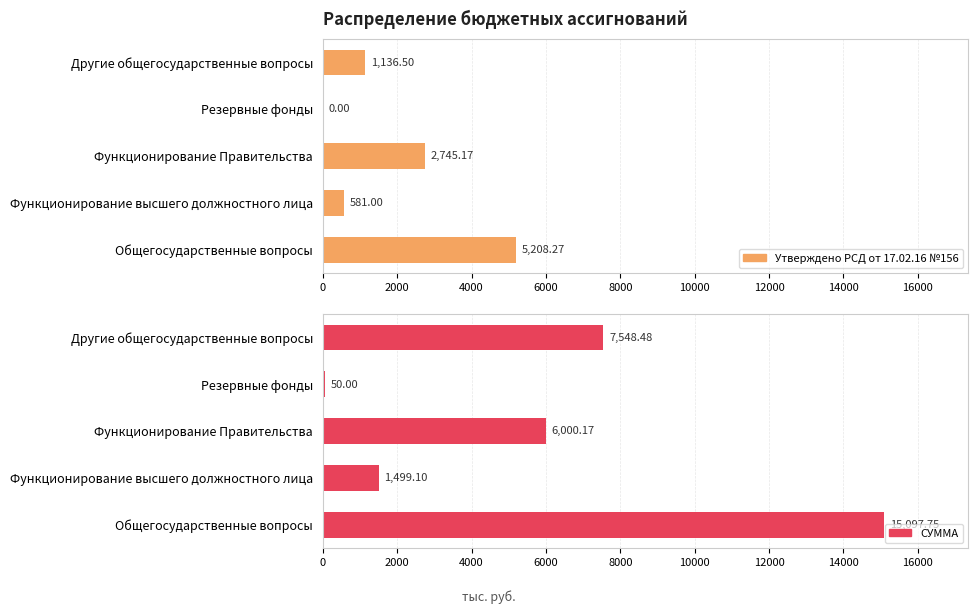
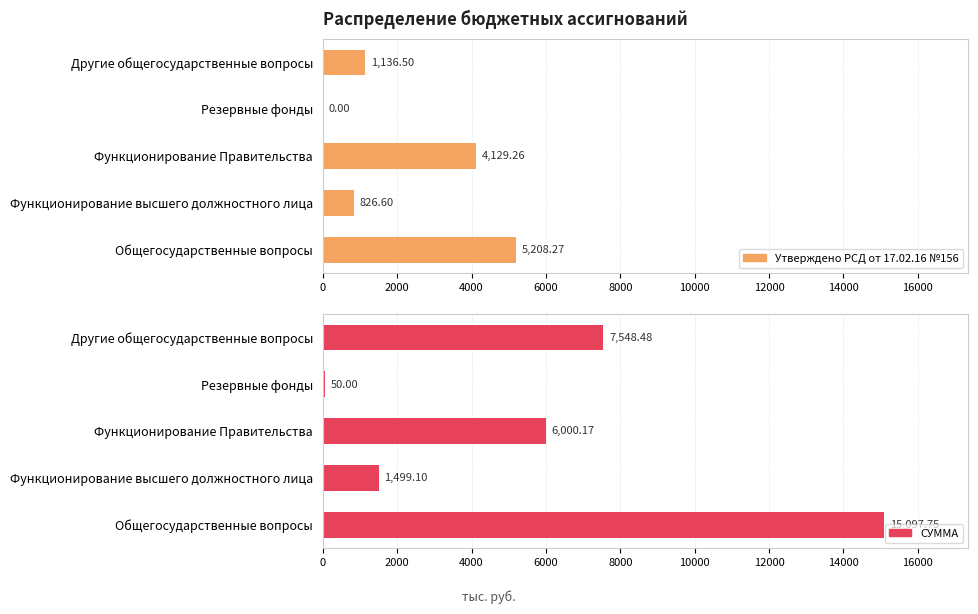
  {
    "Распределение бюджетных ассигнований": {
      "Другие общегосударственные вопросы": "1,136.50",
      "Резервные фонды": "0.00",
-     "Функционирование Правительства": "2,745.17",
-     "Функционирование высшего должностного лица": "581.00",
+     "Функционирование Правительства": "4,129.26",
+     "Функционирование высшего должностного лица": "826.60",
      "Общегосударственные вопросы": "5,208.27"
    }
  }
